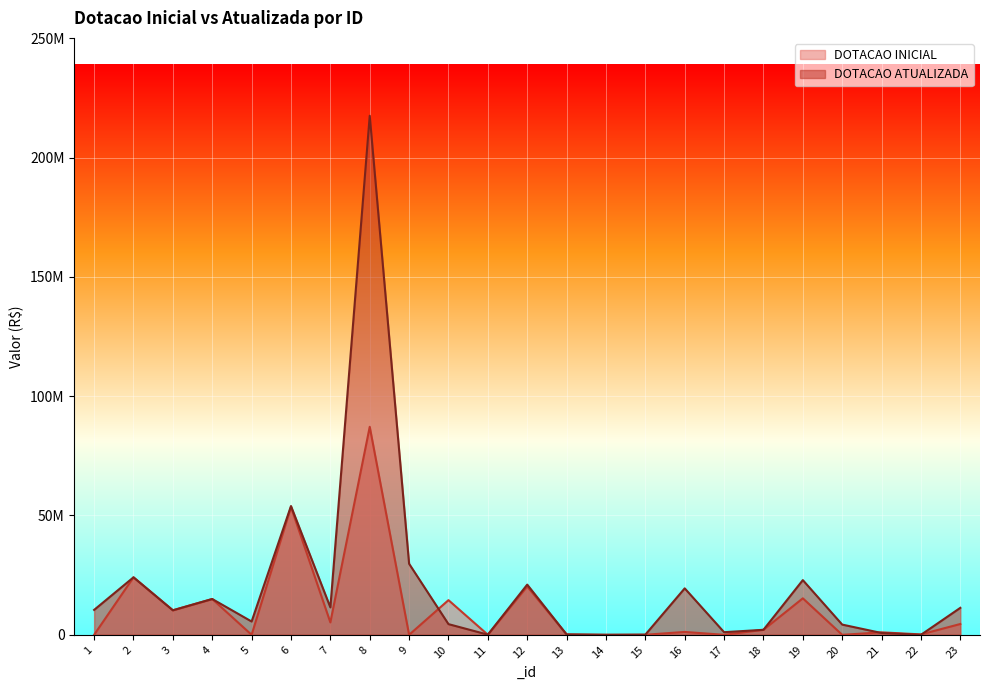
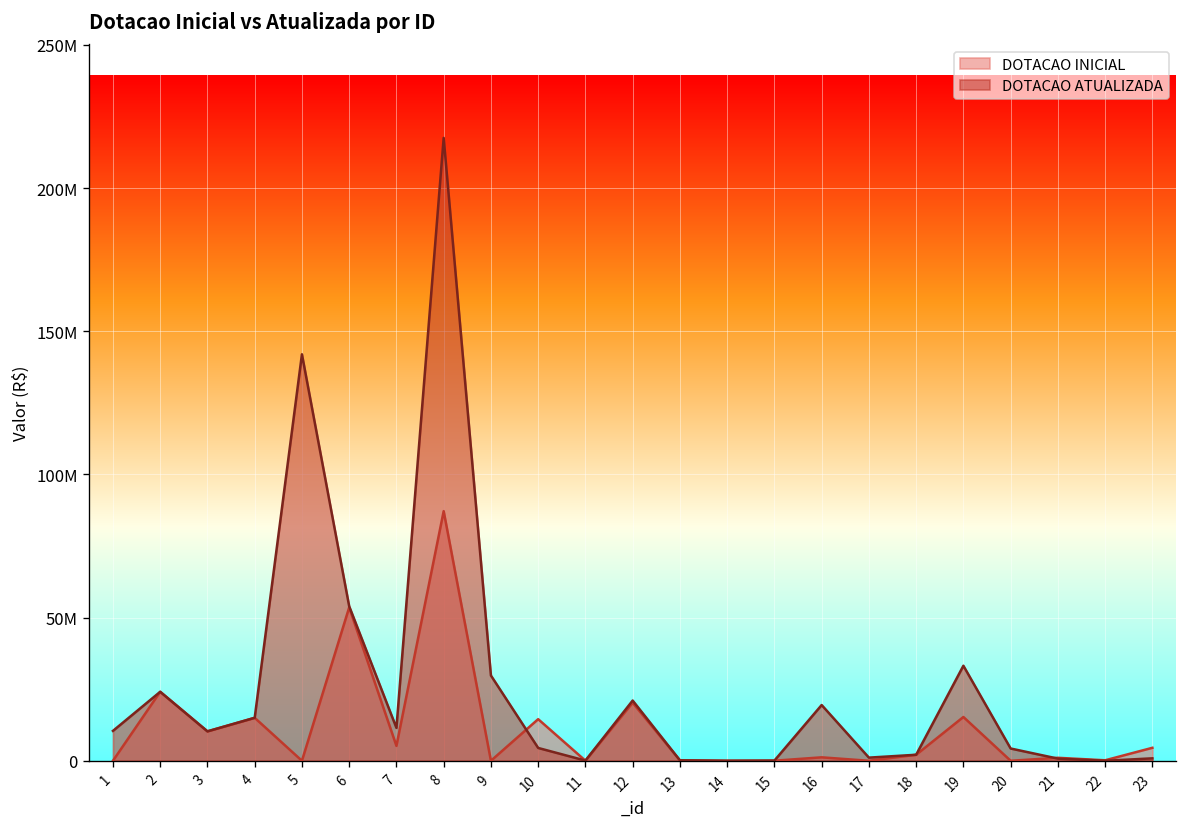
  {
    "DOTACAO INICIAL": {
      "1": 0,
      "5": 0,
      "7": 5000000,
      "8": 87000000,
      "9": 0,
      "10": 15000000,
      "16": 1000000,
      "17": 0,
      "19": 15000000,
      "20": 0,
      "23": 5000000
    },
    "DOTACAO ATUALIZADA": {
      "1": 10000000,
-     "5": 6000000,
+     "5": 142000000,
      "7": 11000000,
      "8": 218000000,
      "9": 30000000,
      "10": 4000000,
      "16": 19000000,
      "17": 1000000,
-     "19": 23000000,
+     "19": 33000000,
      "20": 4000000,
-     "23": 11000000
+     "23": 1000000
    }
  }
